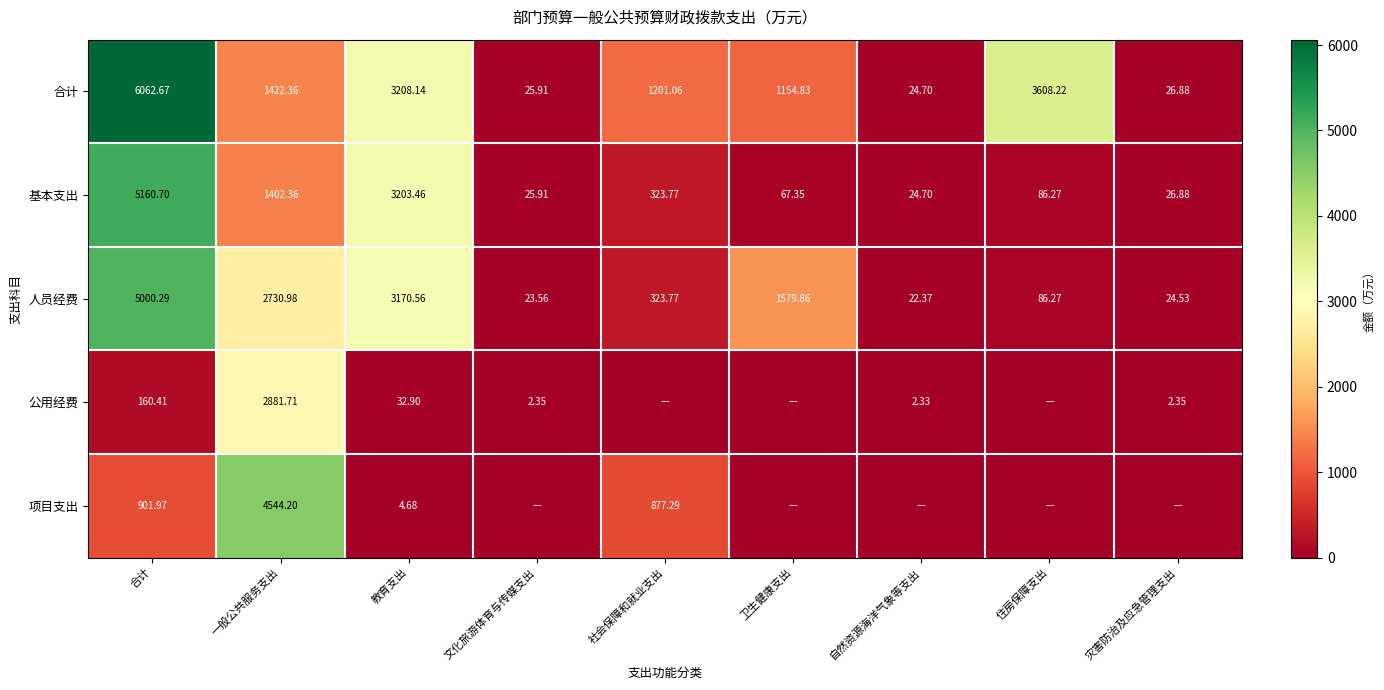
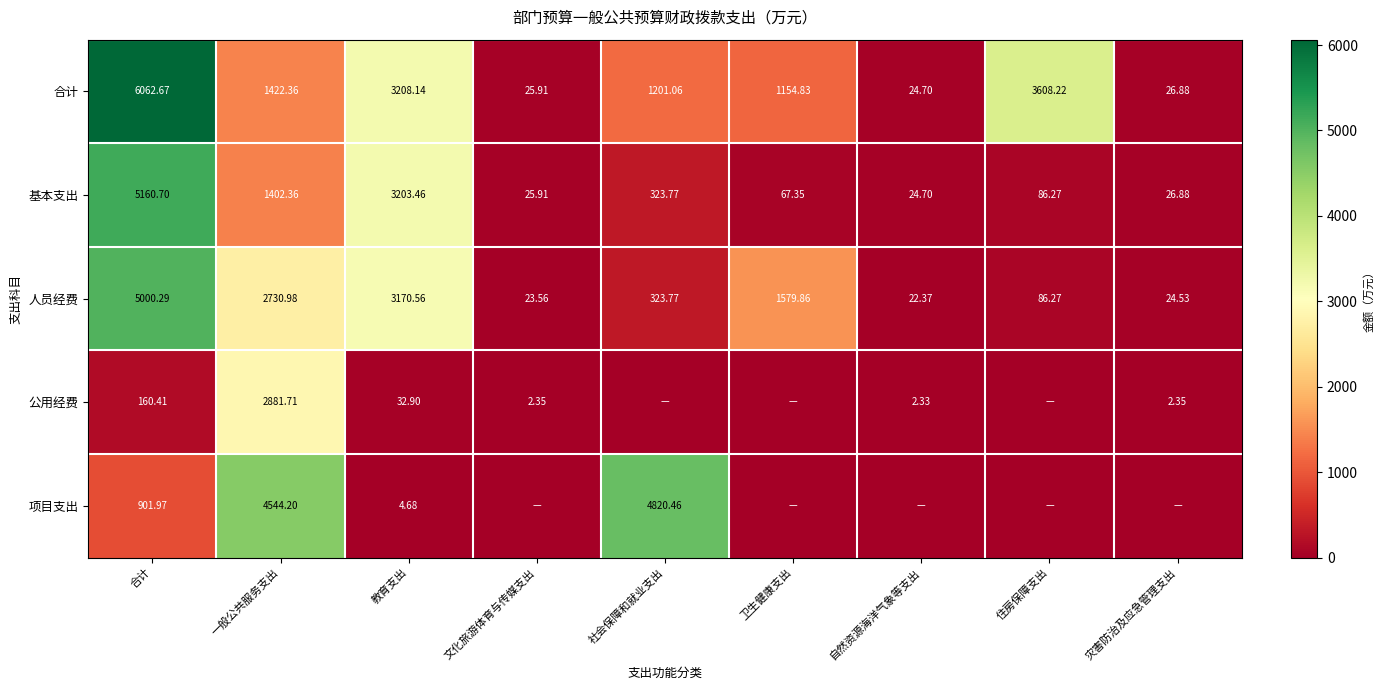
  {
    "合计": {
      "合计": 6062.67,
      "一般公共服务支出": 1422.36,
      "教育支出": 3208.14,
      "文化旅游体育与传媒支出": 25.91,
      "社会保障和就业支出": 1201.06,
      "卫生健康支出": 1154.83,
      "自然资源海洋气象等支出": 24.70,
      "住房保障支出": 3608.22,
      "灾害防治及应急管理支出": 26.88
    },
    "基本支出": {
      "合计": 5160.70,
      "一般公共服务支出": 1402.36,
      "教育支出": 3203.46,
      "文化旅游体育与传媒支出": 25.91,
      "社会保障和就业支出": 323.77,
      "卫生健康支出": 67.35,
      "自然资源海洋气象等支出": 24.70,
      "住房保障支出": 86.27,
      "灾害防治及应急管理支出": 26.88
    },
    "人员经费": {
      "合计": 5000.29,
      "一般公共服务支出": 2730.98,
      "教育支出": 3170.56,
      "文化旅游体育与传媒支出": 23.56,
      "社会保障和就业支出": 323.77,
      "卫生健康支出": 1579.86,
      "自然资源海洋气象等支出": 22.37,
      "住房保障支出": 86.27,
      "灾害防治及应急管理支出": 24.53
    },
    "公用经费": {
      "合计": 160.41,
      "一般公共服务支出": 2881.71,
      "教育支出": 32.90,
      "文化旅游体育与传媒支出": 2.35,
      "自然资源海洋气象等支出": 2.33,
      "灾害防治及应急管理支出": 2.35
    },
    "项目支出": {
      "合计": 901.97,
      "一般公共服务支出": 4544.20,
      "教育支出": 4.68,
-     "社会保障和就业支出": 877.29
+     "社会保障和就业支出": 4820.46
    }
  }
